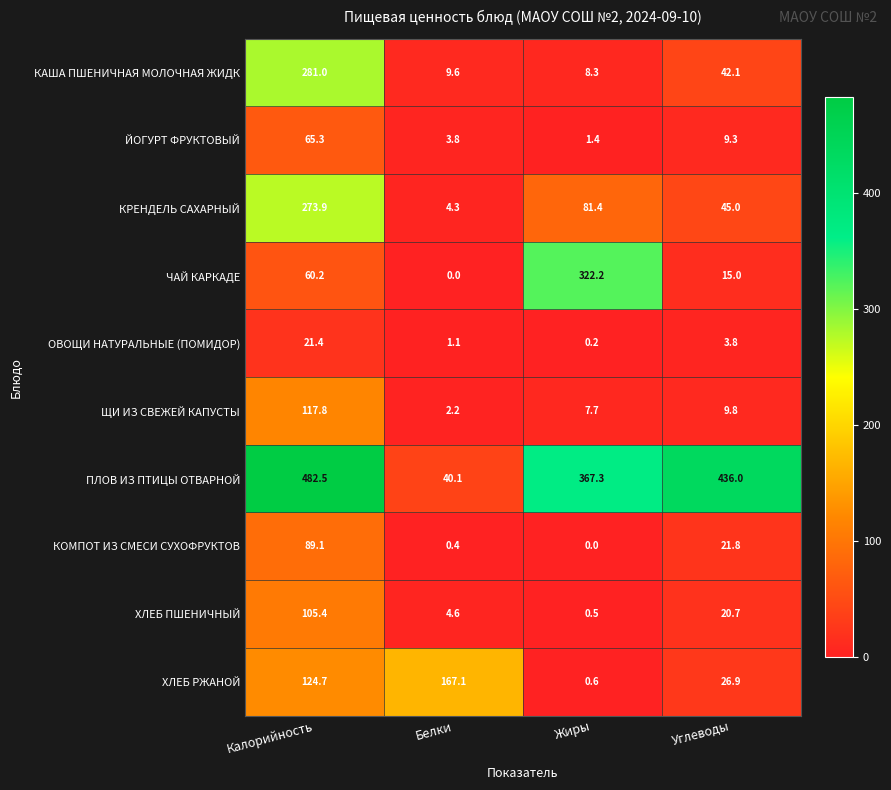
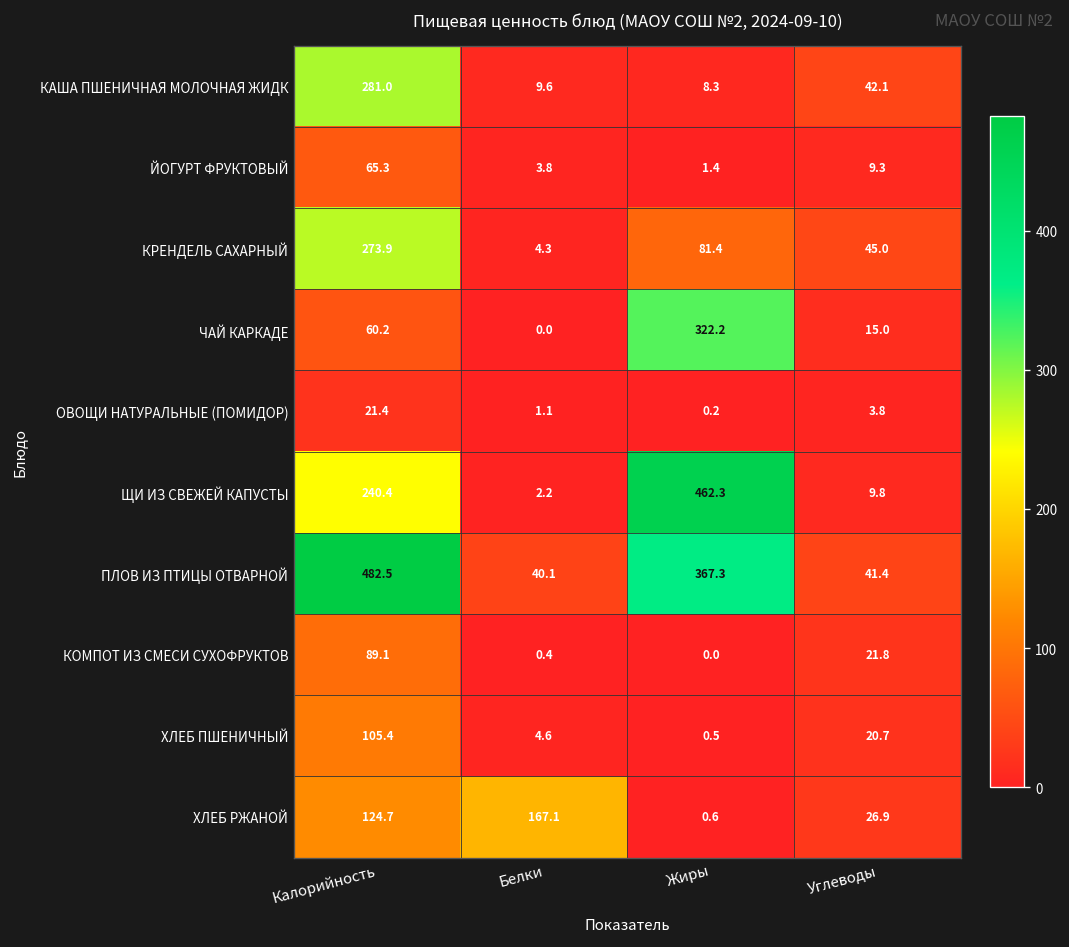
  {
    "КАША ПШЕНИЧНАЯ МОЛОЧНАЯ ЖИДК": {
      "Калорийность": 281.0,
      "Белки": 9.6,
      "Жиры": 8.3,
      "Углеводы": 42.1
    },
    "ЙОГУРТ ФРУКТОВЫЙ": {
      "Калорийность": 65.3,
      "Белки": 3.8,
      "Жиры": 1.4,
      "Углеводы": 9.3
    },
    "КРЕНДЕЛЬ САХАРНЫЙ": {
      "Калорийность": 273.9,
      "Белки": 4.3,
      "Жиры": 81.4,
      "Углеводы": 45.0
    },
    "ЧАЙ КАРКАДЕ": {
      "Калорийность": 60.2,
      "Белки": 0.0,
      "Жиры": 322.2,
      "Углеводы": 15.0
    },
    "ОВОЩИ НАТУРАЛЬНЫЕ (ПОМИДОР)": {
      "Калорийность": 21.4,
      "Белки": 1.1,
      "Жиры": 0.2,
      "Углеводы": 3.8
    },
    "ЩИ ИЗ СВЕЖЕЙ КАПУСТЫ": {
-     "Калорийность": 117.8,
+     "Калорийность": 240.4,
      "Белки": 2.2,
-     "Жиры": 7.7,
+     "Жиры": 462.3,
      "Углеводы": 9.8
    },
    "ПЛОВ ИЗ ПТИЦЫ ОТВАРНОЙ": {
      "Калорийность": 482.5,
      "Белки": 40.1,
      "Жиры": 367.3,
-     "Углеводы": 436.0
+     "Углеводы": 41.4
    },
    "КОМПОТ ИЗ СМЕСИ СУХОФРУКТОВ": {
      "Калорийность": 89.1,
      "Белки": 0.4,
      "Жиры": 0.0,
      "Углеводы": 21.8
    },
    "ХЛЕБ ПШЕНИЧНЫЙ": {
      "Калорийность": 105.4,
      "Белки": 4.6,
      "Жиры": 0.5,
      "Углеводы": 20.7
    },
    "ХЛЕБ РЖАНОЙ": {
      "Калорийность": 124.7,
      "Белки": 167.1,
      "Жиры": 0.6,
      "Углеводы": 26.9
    }
  }
